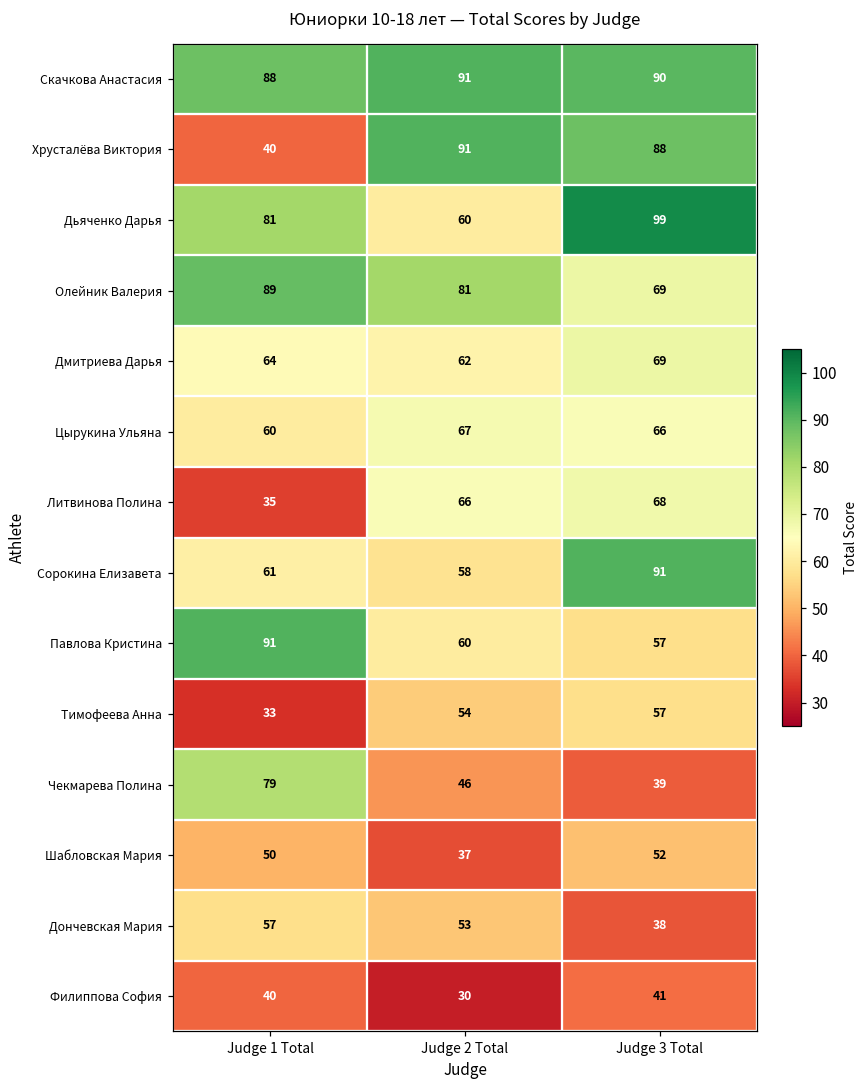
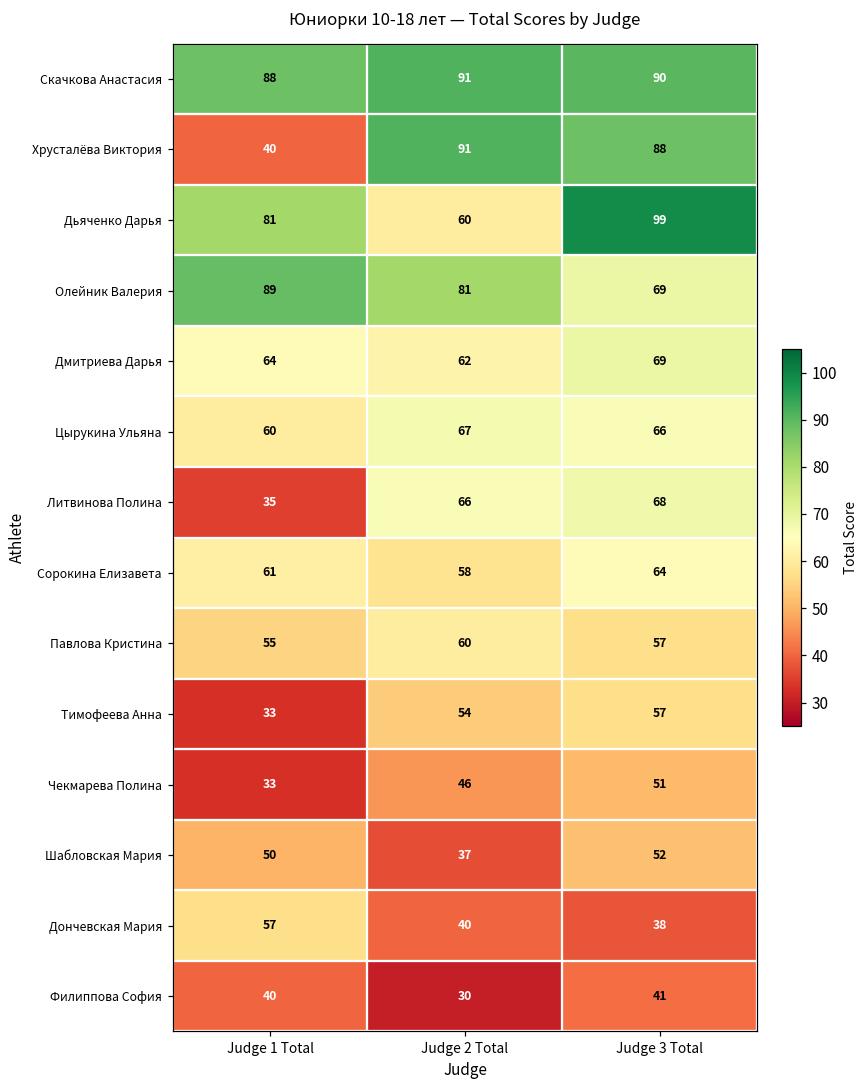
  {
    "Скачкова Анастасия": {
      "Judge 1 Total": 88,
      "Judge 2 Total": 91,
      "Judge 3 Total": 90
    },
    "Хрусталёва Виктория": {
      "Judge 1 Total": 40,
      "Judge 2 Total": 91,
      "Judge 3 Total": 88
    },
    "Дьяченко Дарья": {
      "Judge 1 Total": 81,
      "Judge 2 Total": 60,
      "Judge 3 Total": 99
    },
    "Олейник Валерия": {
      "Judge 1 Total": 89,
      "Judge 2 Total": 81,
      "Judge 3 Total": 69
    },
    "Дмитриева Дарья": {
      "Judge 1 Total": 64,
      "Judge 2 Total": 62,
      "Judge 3 Total": 69
    },
    "Цырукина Ульяна": {
      "Judge 1 Total": 60,
      "Judge 2 Total": 67,
      "Judge 3 Total": 66
    },
    "Литвинова Полина": {
      "Judge 1 Total": 35,
      "Judge 2 Total": 66,
      "Judge 3 Total": 68
    },
    "Сорокина Елизавета": {
      "Judge 1 Total": 61,
      "Judge 2 Total": 58,
-     "Judge 3 Total": 91
+     "Judge 3 Total": 64
    },
    "Павлова Кристина": {
-     "Judge 1 Total": 91,
+     "Judge 1 Total": 55,
      "Judge 2 Total": 60,
      "Judge 3 Total": 57
    },
    "Тимофеева Анна": {
      "Judge 1 Total": 33,
      "Judge 2 Total": 54,
      "Judge 3 Total": 57
    },
    "Чекмарева Полина": {
-     "Judge 1 Total": 79,
+     "Judge 1 Total": 33,
      "Judge 2 Total": 46,
-     "Judge 3 Total": 39
+     "Judge 3 Total": 51
    },
    "Шабловская Мария": {
      "Judge 1 Total": 50,
      "Judge 2 Total": 37,
      "Judge 3 Total": 52
    },
    "Дончевская Мария": {
      "Judge 1 Total": 57,
-     "Judge 2 Total": 53,
+     "Judge 2 Total": 40,
      "Judge 3 Total": 38
    },
    "Филиппова София": {
      "Judge 1 Total": 40,
      "Judge 2 Total": 30,
      "Judge 3 Total": 41
    }
  }
